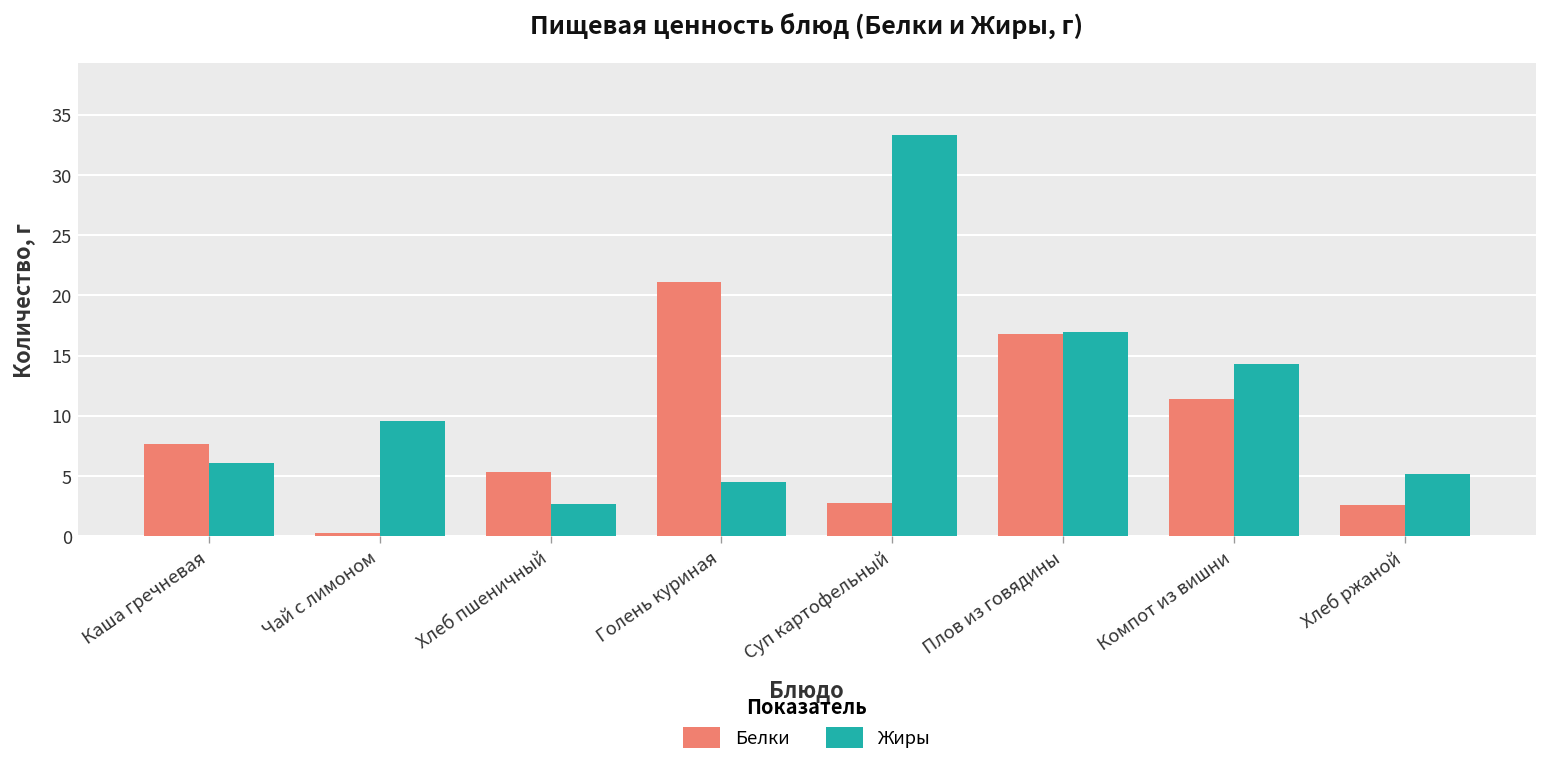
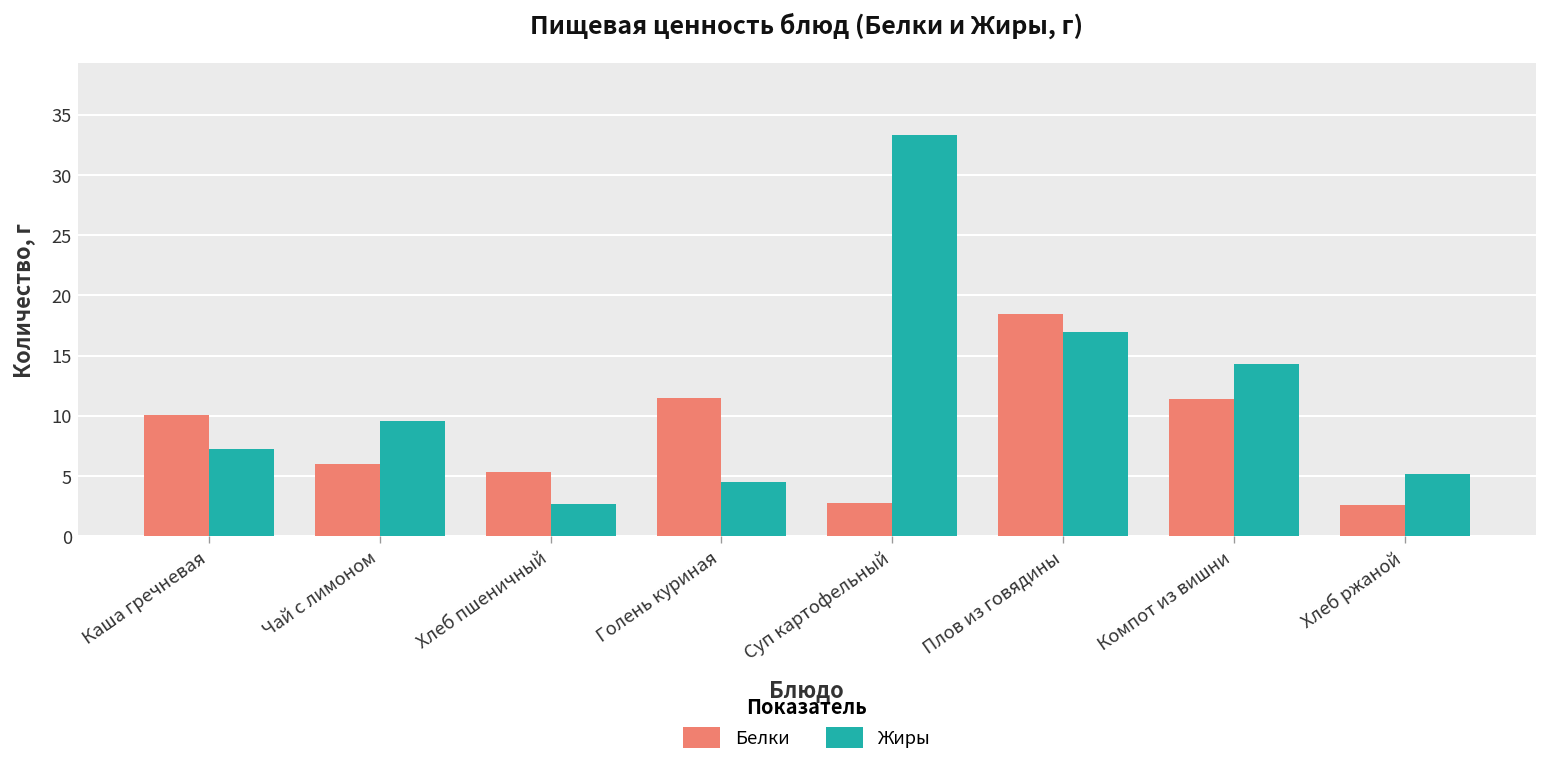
  {
    "Белки": {
-     "Каша гречневая": 7.7,
-     "Чай с лимоном": 0.3,
+     "Каша гречневая": 10.1,
+     "Чай с лимоном": 6.0,
      "Хлеб пшеничный": 5.3,
-     "Голень куриная": 21.1,
+     "Голень куриная": 11.5,
      "Суп картофельный": 2.8,
-     "Плов из говядины": 16.8,
+     "Плов из говядины": 18.5,
      "Компот из вишни": 11.4,
      "Хлеб ржаной": 2.6
    },
    "Жиры": {
-     "Каша гречневая": 6.1,
+     "Каша гречневая": 7.3,
      "Чай с лимоном": 9.6,
      "Хлеб пшеничный": 2.7,
      "Голень куриная": 4.5,
      "Суп картофельный": 33.3,
      "Плов из говядины": 17.0,
      "Компот из вишни": 14.3,
      "Хлеб ржаной": 5.2
    }
  }
